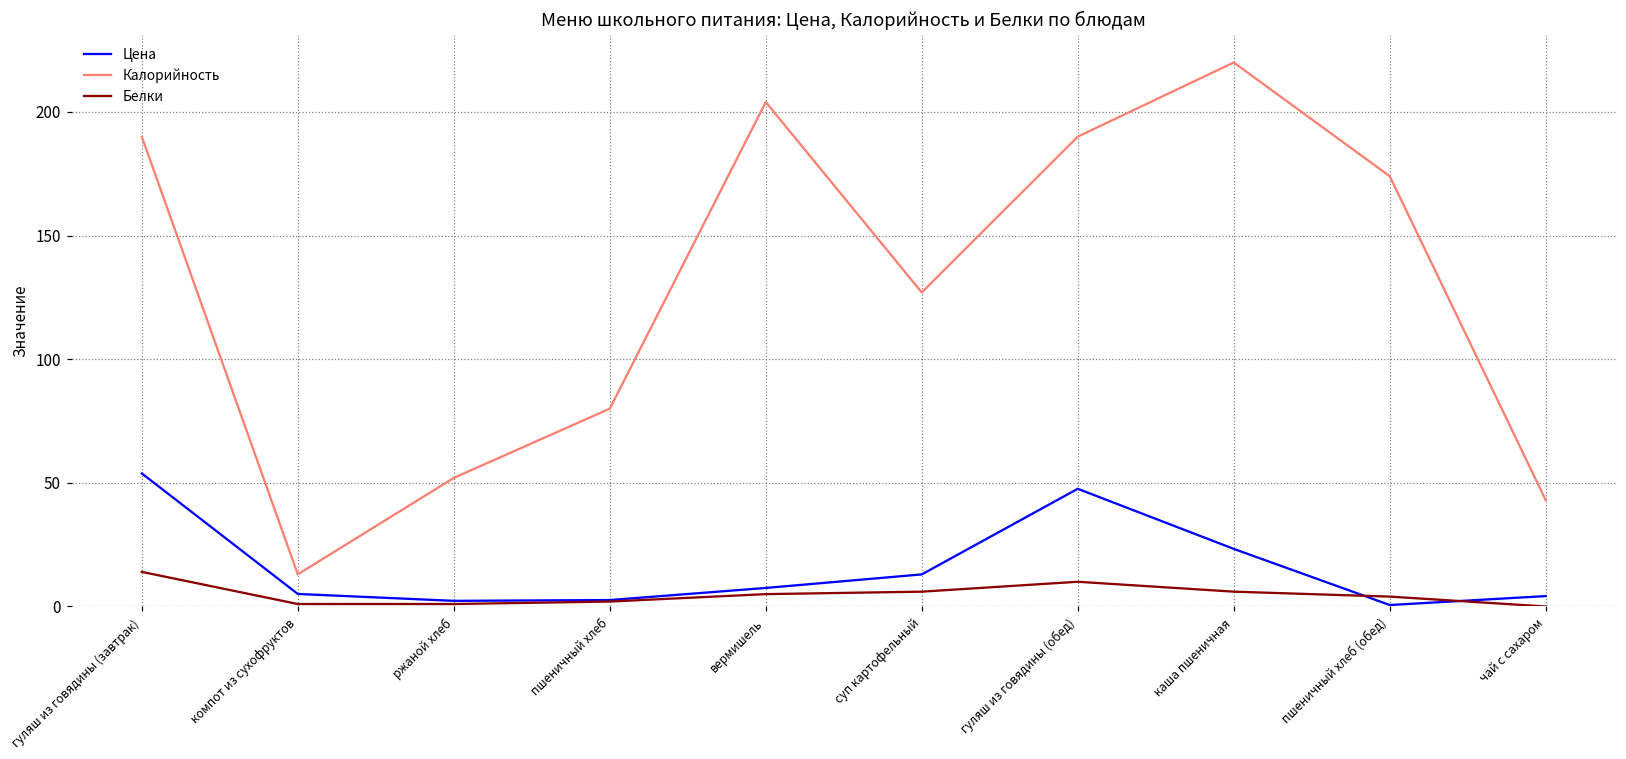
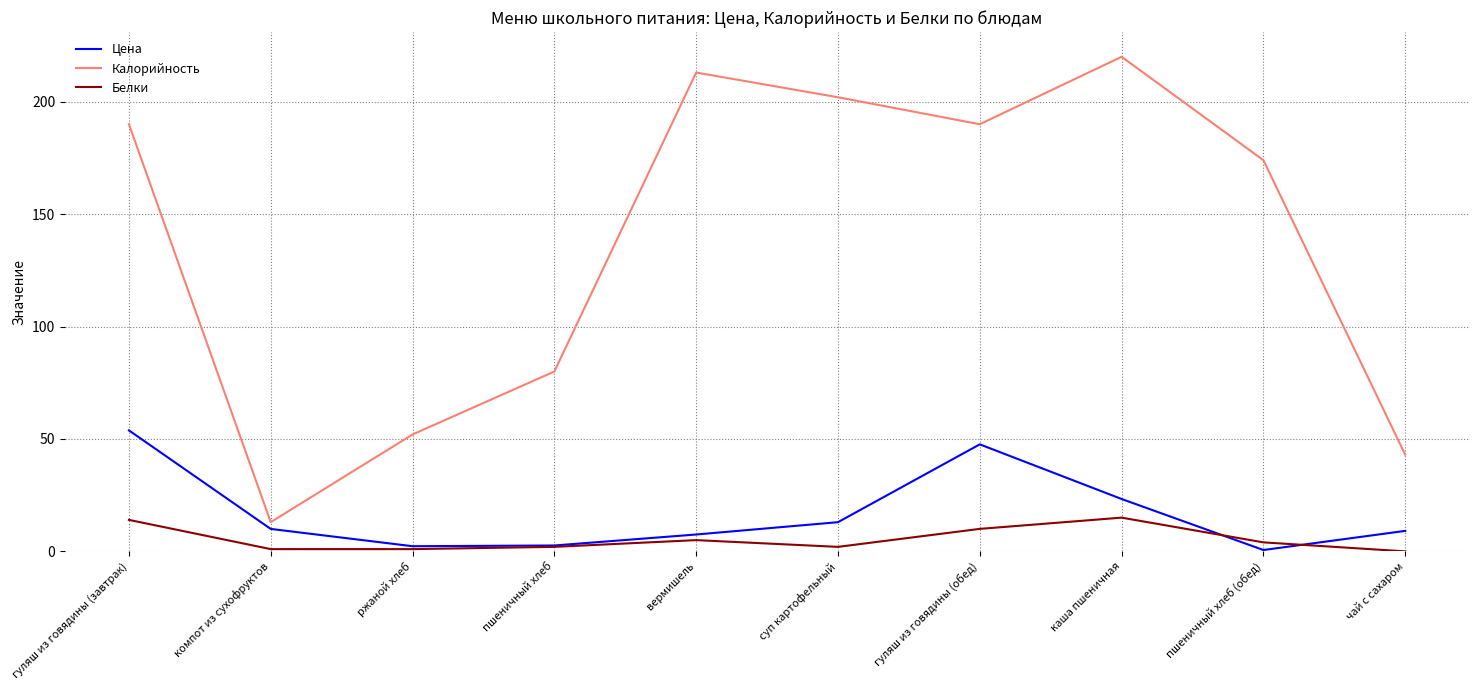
  {
    "Цена": {
      "гуляш из говядины (завтрак)": 54,
-     "компот из сухофруктов": 5,
+     "компот из сухофруктов": 10,
      "ржаной хлеб": 2,
      "вермишель": 8,
      "суп картофельный": 13,
      "гуляш из говядины (обед)": 48,
      "каша пшеничная": 23,
      "пшеничный хлеб (обед)": 1,
-     "чай с сахаром": 4
+     "чай с сахаром": 9
    },
    "Калорийность": {
      "гуляш из говядины (завтрак)": 190,
      "компот из сухофруктов": 13,
      "ржаной хлеб": 52,
      "пшеничный хлеб": 80,
-     "вермишель": 204,
-     "суп картофельный": 127,
+     "вермишель": 213,
+     "суп картофельный": 202,
      "гуляш из говядины (обед)": 190,
      "каша пшеничная": 220,
      "пшеничный хлеб (обед)": 174,
      "чай с сахаром": 43
    },
    "Белки": {
      "гуляш из говядины (завтрак)": 14,
      "компот из сухофруктов": 1,
      "ржаной хлеб": 1,
      "вермишель": 5,
-     "суп картофельный": 6,
+     "суп картофельный": 2,
      "гуляш из говядины (обед)": 10,
-     "каша пшеничная": 6,
+     "каша пшеничная": 15,
      "пшеничный хлеб (обед)": 4,
      "чай с сахаром": 0
    }
  }
